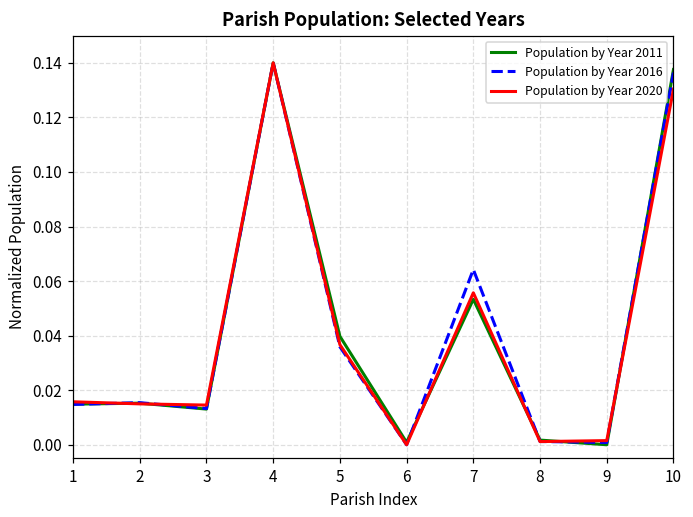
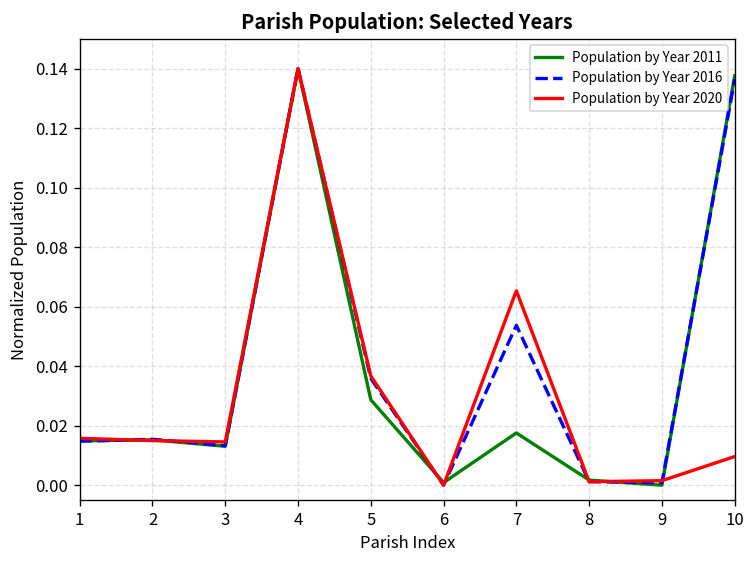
  {
    "Population by Year 2011": {
-     "5": 0.040,
-     "7": 0.053,
+     "5": 0.029,
+     "7": 0.018,
      "10": 0.138
    },
    "Population by Year 2016": {
-     "7": 0.064,
+     "7": 0.054,
      "10": 0.136
    },
    "Population by Year 2020": {
      "3": 0.015,
-     "7": 0.056,
-     "10": 0.130
+     "7": 0.065,
+     "10": 0.010
    }
  }
